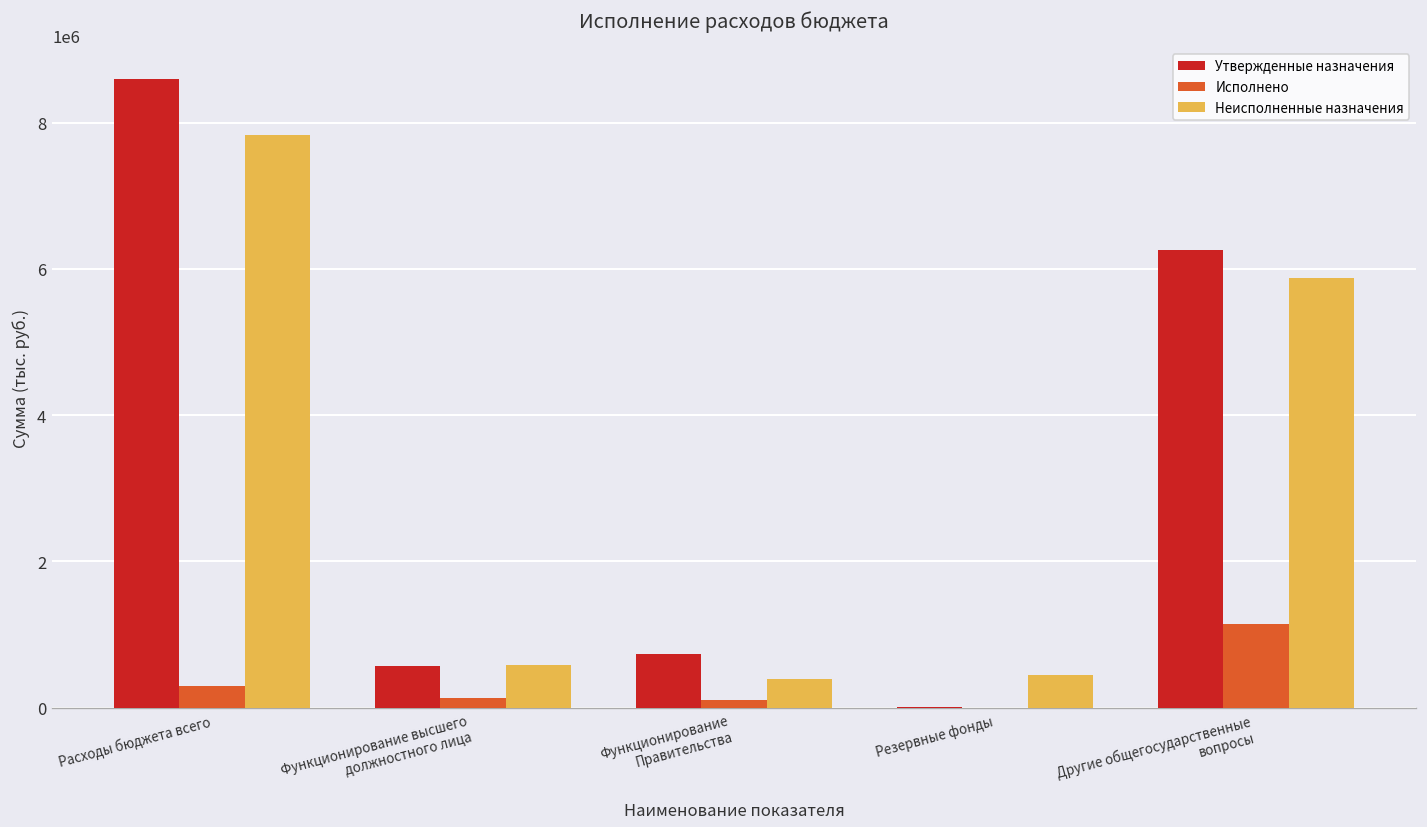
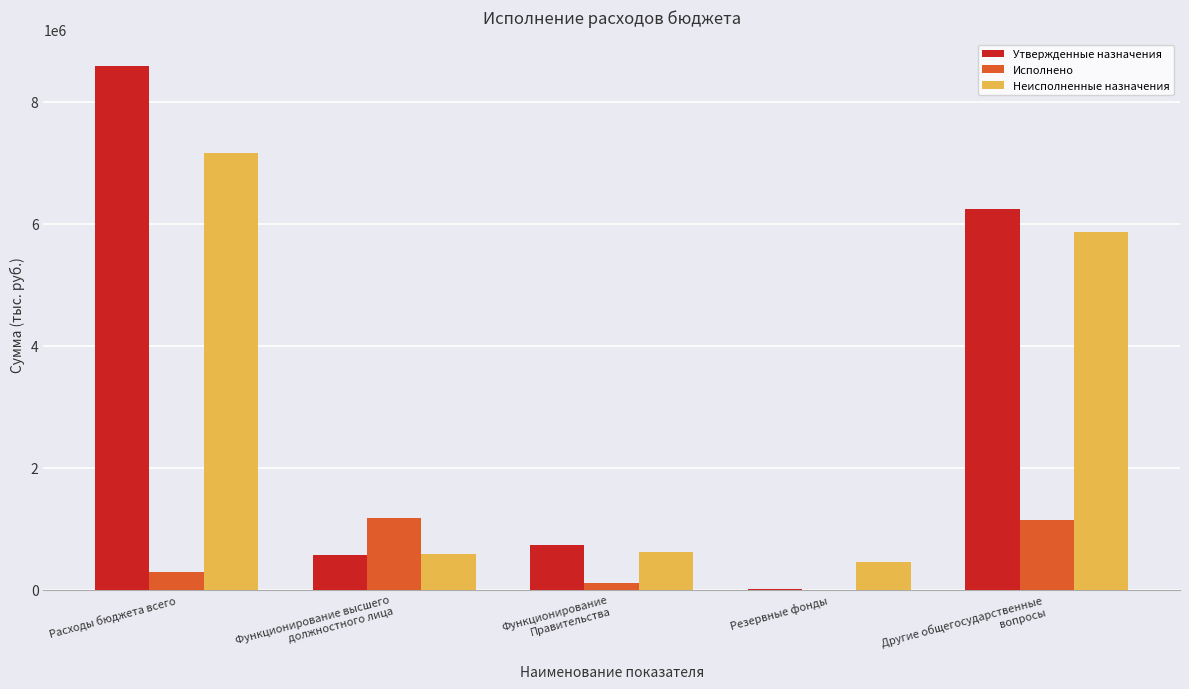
  {
    "Утвержденные назначения": {
      "Расходы бюджета всего": 8600000,
      "Функционирование высшего должностного лица": 600000,
      "Функционирование Правительства": 700000,
      "Другие общегосударственные вопросы": 6300000
    },
    "Исполнено": {
      "Расходы бюджета всего": 300000,
-     "Функционирование высшего должностного лица": 100000,
+     "Функционирование высшего должностного лица": 1200000,
      "Функционирование Правительства": 100000,
      "Резервные фонды": 0,
      "Другие общегосударственные вопросы": 1100000
    },
    "Неисполненные назначения": {
-     "Расходы бюджета всего": 7800000,
+     "Расходы бюджета всего": 7200000,
      "Функционирование высшего должностного лица": 600000,
-     "Функционирование Правительства": 400000,
+     "Функционирование Правительства": 600000,
      "Резервные фонды": 400000,
      "Другие общегосударственные вопросы": 5900000
    }
  }
